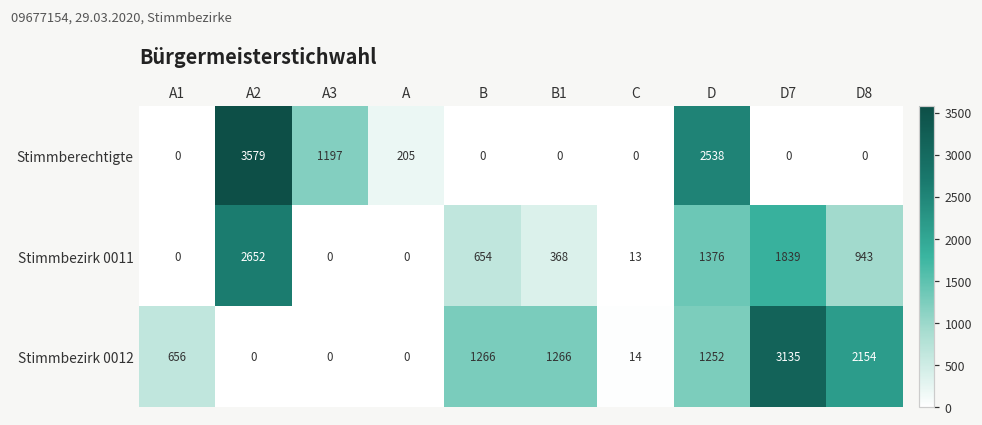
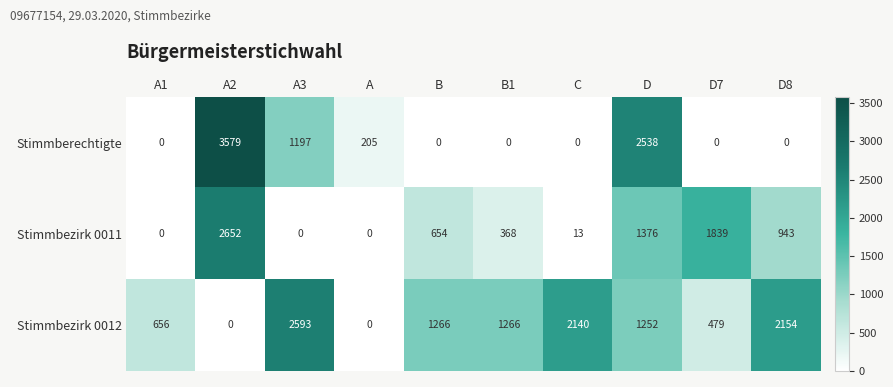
  {
    "Stimmberechtigte": {
      "A1": 0,
      "A2": 3579,
      "A3": 1197,
      "A": 205,
      "B": 0,
      "B1": 0,
      "C": 0,
      "D": 2538,
      "D7": 0,
      "D8": 0
    },
    "Stimmbezirk 0011": {
      "A1": 0,
      "A2": 2652,
      "A3": 0,
      "A": 0,
      "B": 654,
      "B1": 368,
      "C": 13,
      "D": 1376,
      "D7": 1839,
      "D8": 943
    },
    "Stimmbezirk 0012": {
      "A1": 656,
      "A2": 0,
-     "A3": 0,
+     "A3": 2593,
      "A": 0,
      "B": 1266,
      "B1": 1266,
-     "C": 14,
+     "C": 2140,
      "D": 1252,
-     "D7": 3135,
+     "D7": 479,
      "D8": 2154
    }
  }
